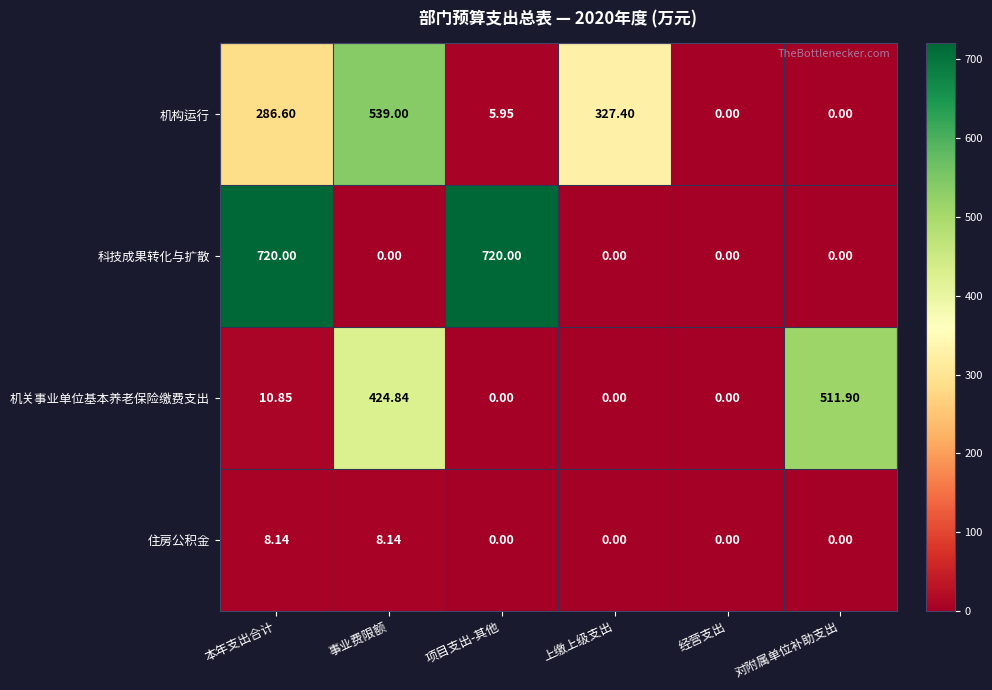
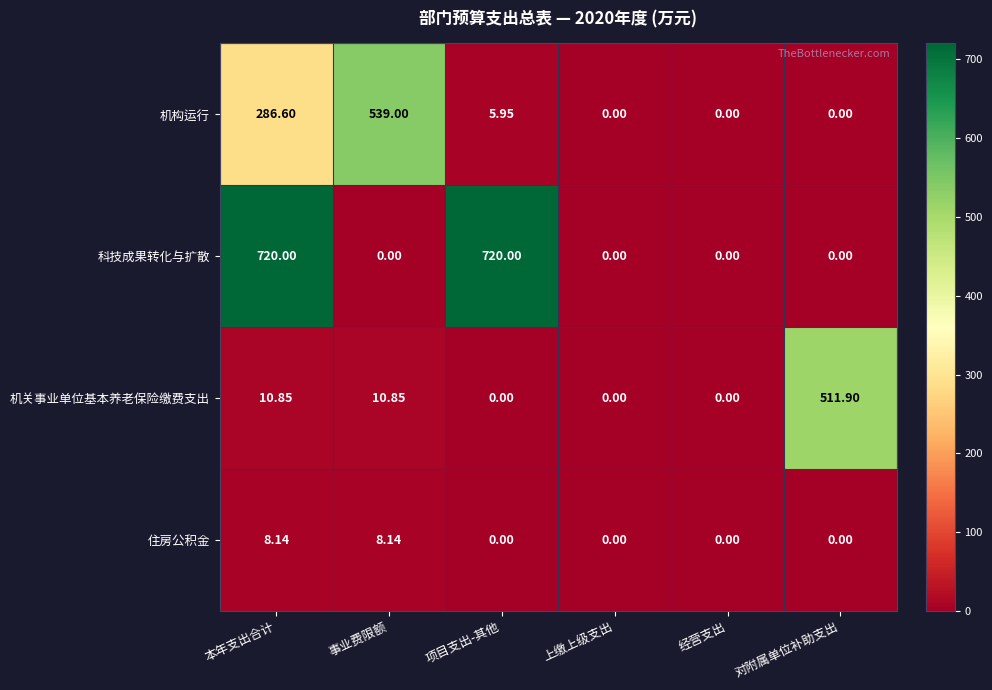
  {
    "机构运行": {
      "本年支出合计": 286.60,
      "事业费限额": 539.00,
      "项目支出-其他": 5.95,
-     "上缴上级支出": 327.40,
+     "上缴上级支出": 0.00,
      "经营支出": 0.00
    },
    "科技成果转化与扩散": {
      "本年支出合计": 720.00,
      "事业费限额": 0.00,
      "项目支出-其他": 720.00,
      "上缴上级支出": 0.00,
      "经营支出": 0.00,
      "对附属单位补助支出": 0.00
    },
    "机关事业单位基本养老保险缴费支出": {
      "本年支出合计": 10.85,
-     "事业费限额": 424.84,
+     "事业费限额": 10.85,
      "项目支出-其他": 0.00,
      "上缴上级支出": 0.00,
      "经营支出": 0.00,
      "对附属单位补助支出": 511.90
    },
    "住房公积金": {
      "本年支出合计": 8.14,
      "事业费限额": 8.14,
      "项目支出-其他": 0.00,
      "上缴上级支出": 0.00,
      "经营支出": 0.00,
      "对附属单位补助支出": 0.00
    }
  }
